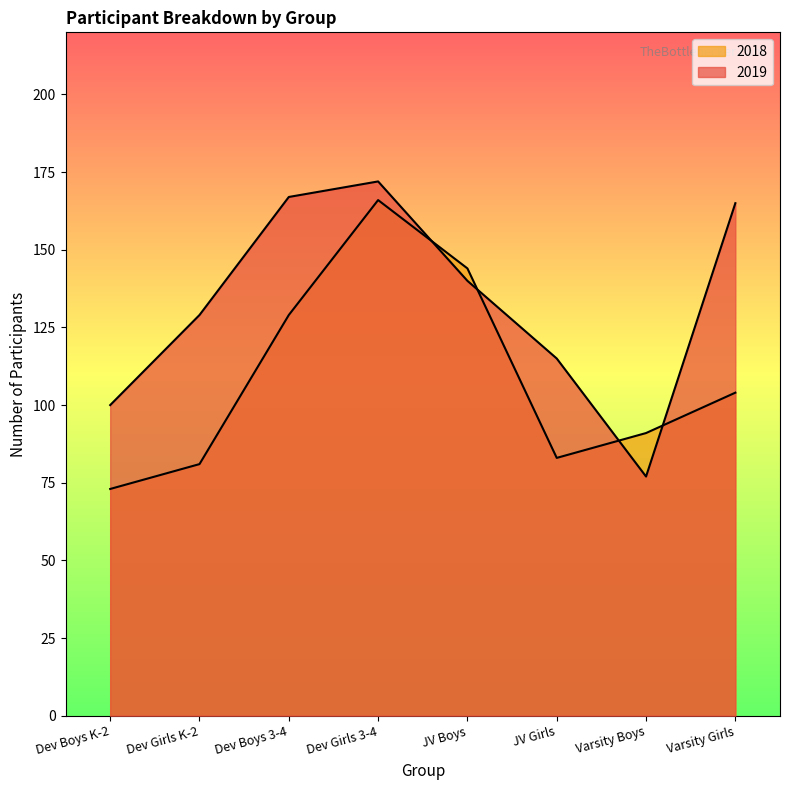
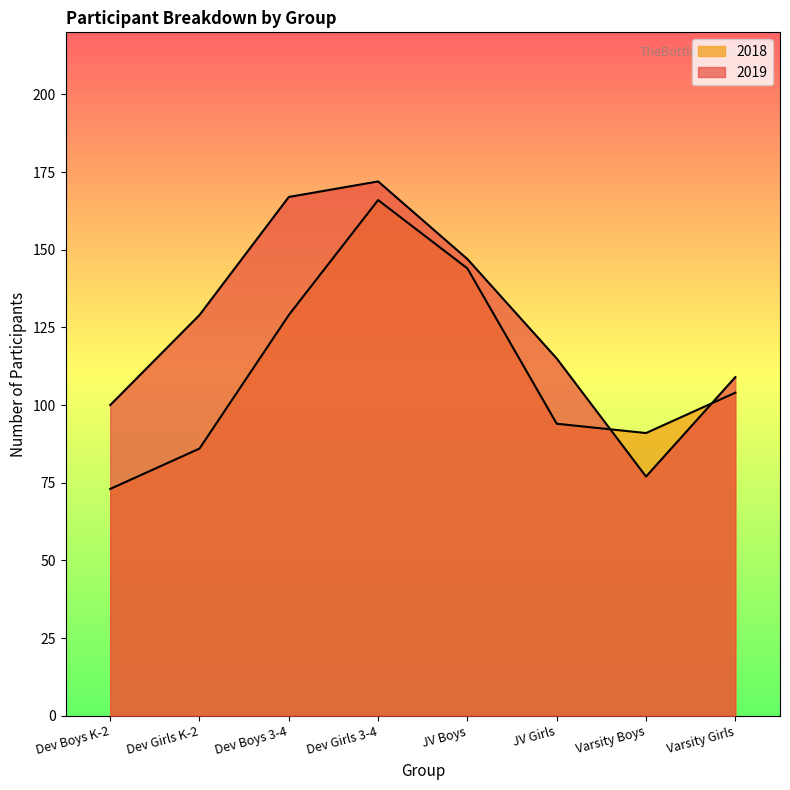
  {
    "2018": {
      "Dev Boys K-2": 73,
-     "Dev Girls K-2": 81,
+     "Dev Girls K-2": 86,
      "Dev Boys 3-4": 129,
      "Dev Girls 3-4": 166,
      "JV Boys": 144,
-     "JV Girls": 83,
+     "JV Girls": 94,
      "Varsity Boys": 91,
      "Varsity Girls": 104
    },
    "2019": {
      "Dev Boys K-2": 100,
      "Dev Girls K-2": 129,
      "Dev Boys 3-4": 167,
      "Dev Girls 3-4": 172,
-     "JV Boys": 140,
+     "JV Boys": 147,
      "JV Girls": 115,
      "Varsity Boys": 77,
-     "Varsity Girls": 165
+     "Varsity Girls": 109
    }
  }
